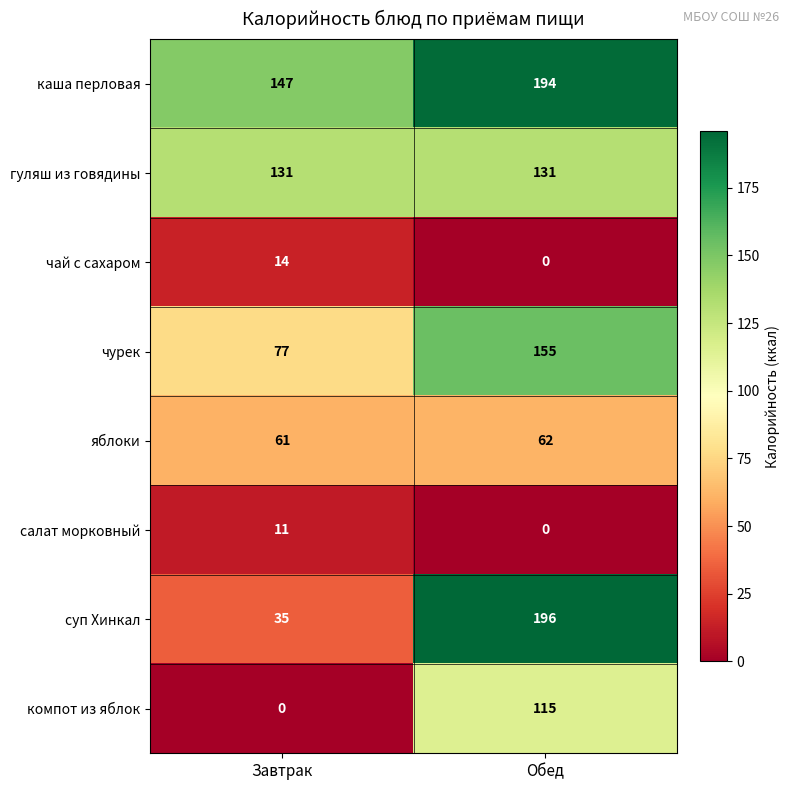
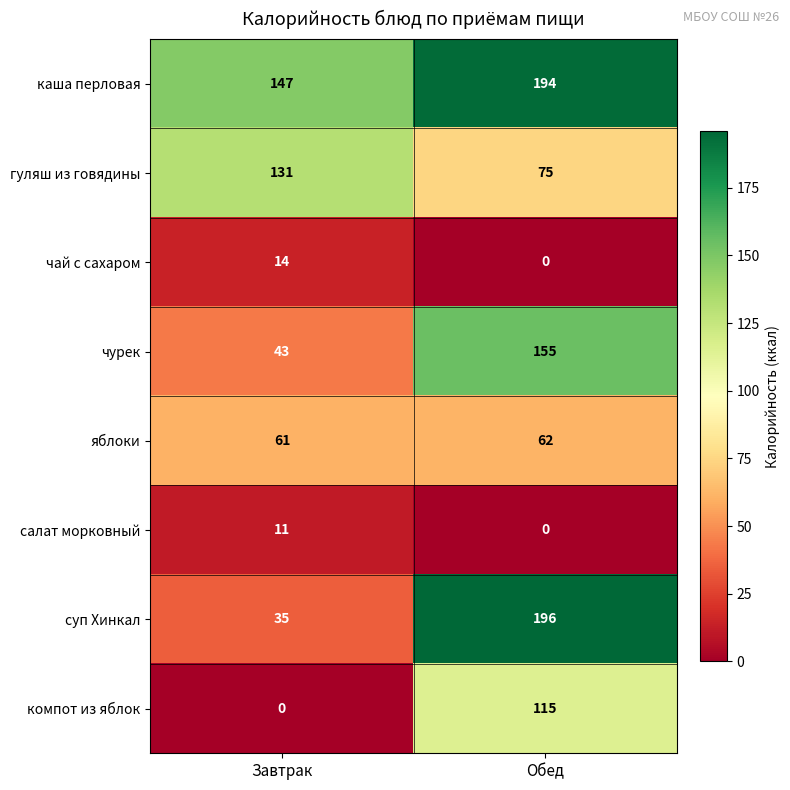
  {
    "каша перловая": {
      "Завтрак": 147,
      "Обед": 194
    },
    "гуляш из говядины": {
      "Завтрак": 131,
-     "Обед": 131
+     "Обед": 75
    },
    "чай с сахаром": {
      "Завтрак": 14,
      "Обед": 0
    },
    "чурек": {
-     "Завтрак": 77,
+     "Завтрак": 43,
      "Обед": 155
    },
    "яблоки": {
      "Завтрак": 61,
      "Обед": 62
    },
    "салат морковный": {
      "Завтрак": 11,
      "Обед": 0
    },
    "суп Хинкал": {
      "Завтрак": 35,
      "Обед": 196
    },
    "компот из яблок": {
      "Завтрак": 0,
      "Обед": 115
    }
  }
